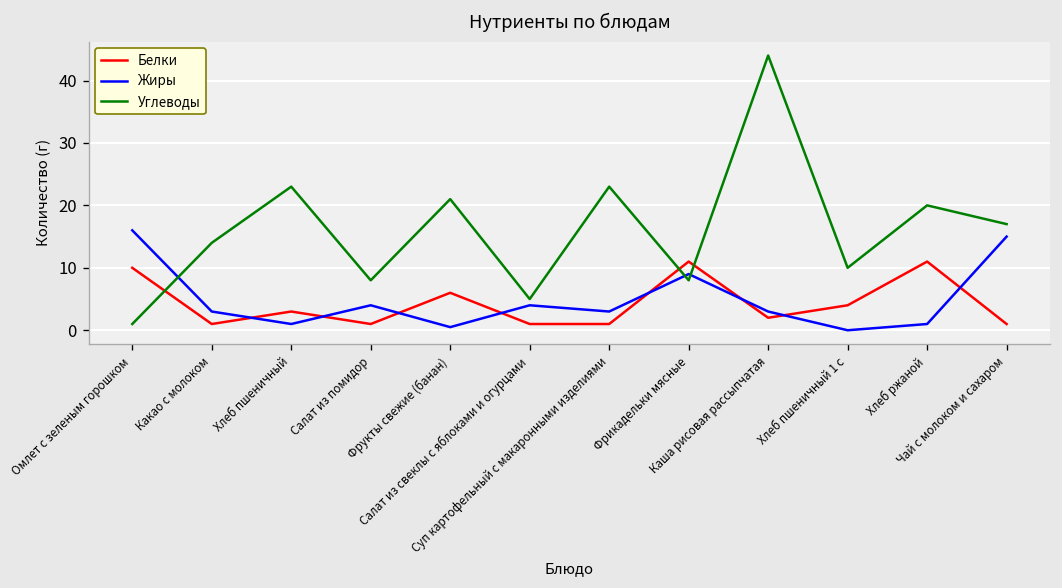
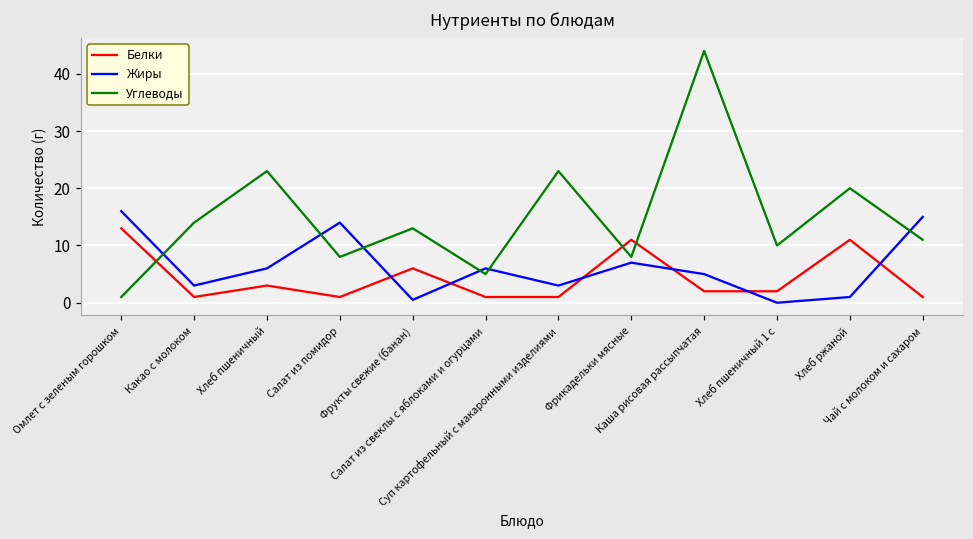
  {
    "Белки": {
-     "Омлет с зеленым горошком": 10,
+     "Омлет с зеленым горошком": 13,
      "Какао с молоком": 1,
      "Хлеб пшеничный": 3,
      "Салат из помидор": 1,
      "Фрукты свежие (банан)": 6,
      "Салат из свеклы с яблоками и огурцами": 1,
      "Суп картофельный с макаронными изделиями": 1,
      "Фрикадельки мясные": 11,
      "Каша рисовая рассыпчатая": 2,
-     "Хлеб пшеничный 1 с": 4,
+     "Хлеб пшеничный 1 с": 2,
      "Хлеб ржаной": 11,
      "Чай с молоком и сахаром": 1
    },
    "Жиры": {
      "Омлет с зеленым горошком": 16,
      "Какао с молоком": 3,
-     "Хлеб пшеничный": 1,
-     "Салат из помидор": 4,
+     "Хлеб пшеничный": 6,
+     "Салат из помидор": 14,
      "Фрукты свежие (банан)": 1,
-     "Салат из свеклы с яблоками и огурцами": 4,
+     "Салат из свеклы с яблоками и огурцами": 6,
      "Суп картофельный с макаронными изделиями": 3,
-     "Фрикадельки мясные": 9,
-     "Каша рисовая рассыпчатая": 3,
+     "Фрикадельки мясные": 7,
+     "Каша рисовая рассыпчатая": 5,
      "Хлеб пшеничный 1 с": 0,
      "Хлеб ржаной": 1,
      "Чай с молоком и сахаром": 15
    },
    "Углеводы": {
      "Омлет с зеленым горошком": 1,
      "Какао с молоком": 14,
      "Хлеб пшеничный": 23,
      "Салат из помидор": 8,
-     "Фрукты свежие (банан)": 21,
+     "Фрукты свежие (банан)": 13,
      "Салат из свеклы с яблоками и огурцами": 5,
      "Суп картофельный с макаронными изделиями": 23,
      "Фрикадельки мясные": 8,
      "Каша рисовая рассыпчатая": 44,
      "Хлеб пшеничный 1 с": 10,
      "Хлеб ржаной": 20,
-     "Чай с молоком и сахаром": 17
+     "Чай с молоком и сахаром": 11
    }
  }
